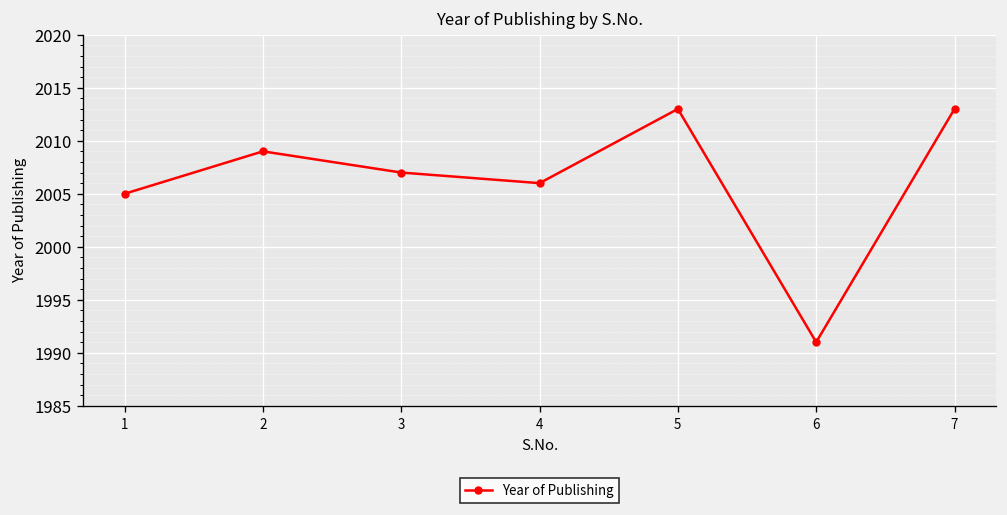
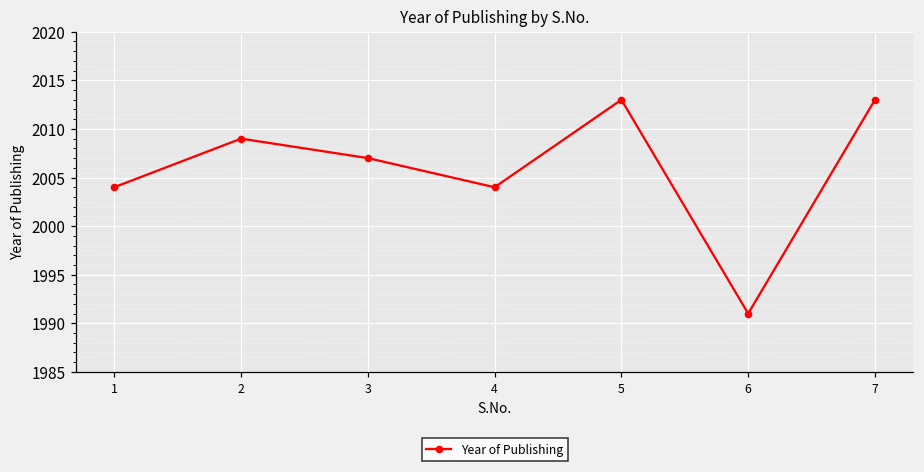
  {
-   "1": 2005,
+   "1": 2004,
    "2": 2009,
    "3": 2007,
-   "4": 2006,
+   "4": 2004,
    "5": 2013,
    "6": 1991,
    "7": 2013
  }
